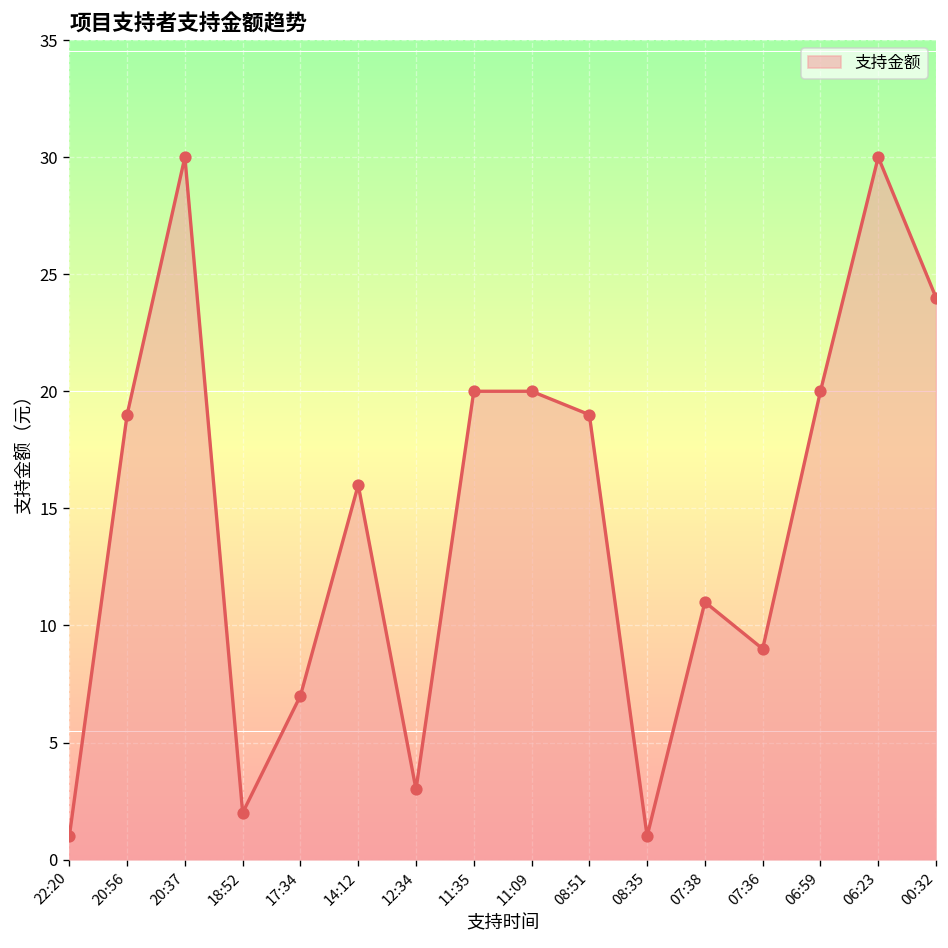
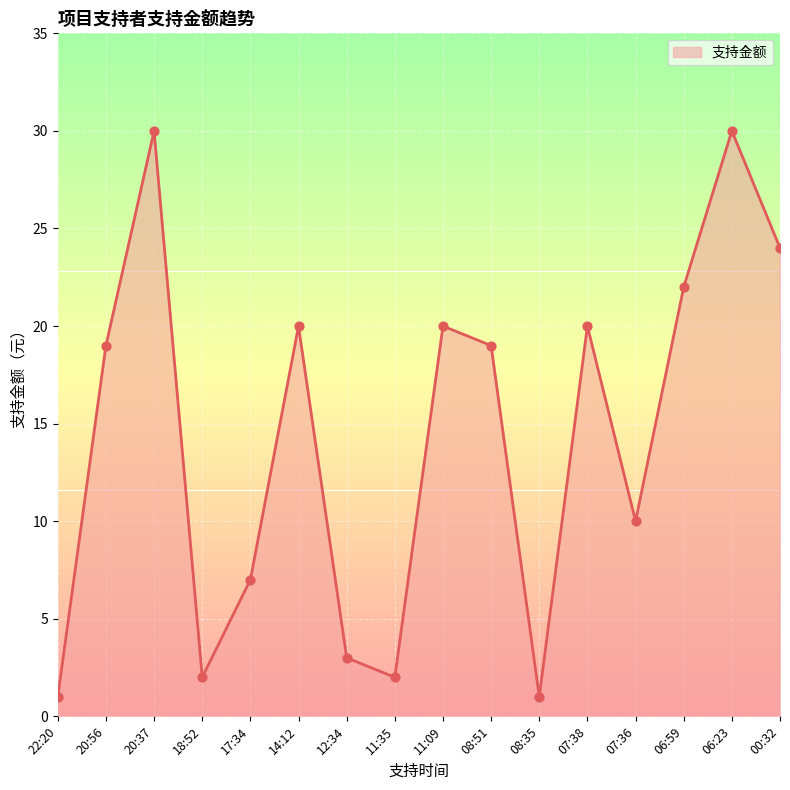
  {
    "22:20": 1,
    "20:56": 19,
    "20:37": 30,
    "18:52": 2,
    "17:34": 7,
-   "14:12": 16,
+   "14:12": 20,
    "12:34": 3,
-   "11:35": 20,
+   "11:35": 2,
    "11:09": 20,
    "08:51": 19,
    "08:35": 1,
-   "07:38": 11,
-   "07:36": 9,
-   "06:59": 20,
+   "07:38": 20,
+   "07:36": 10,
+   "06:59": 22,
    "06:23": 30,
    "00:32": 24
  }
